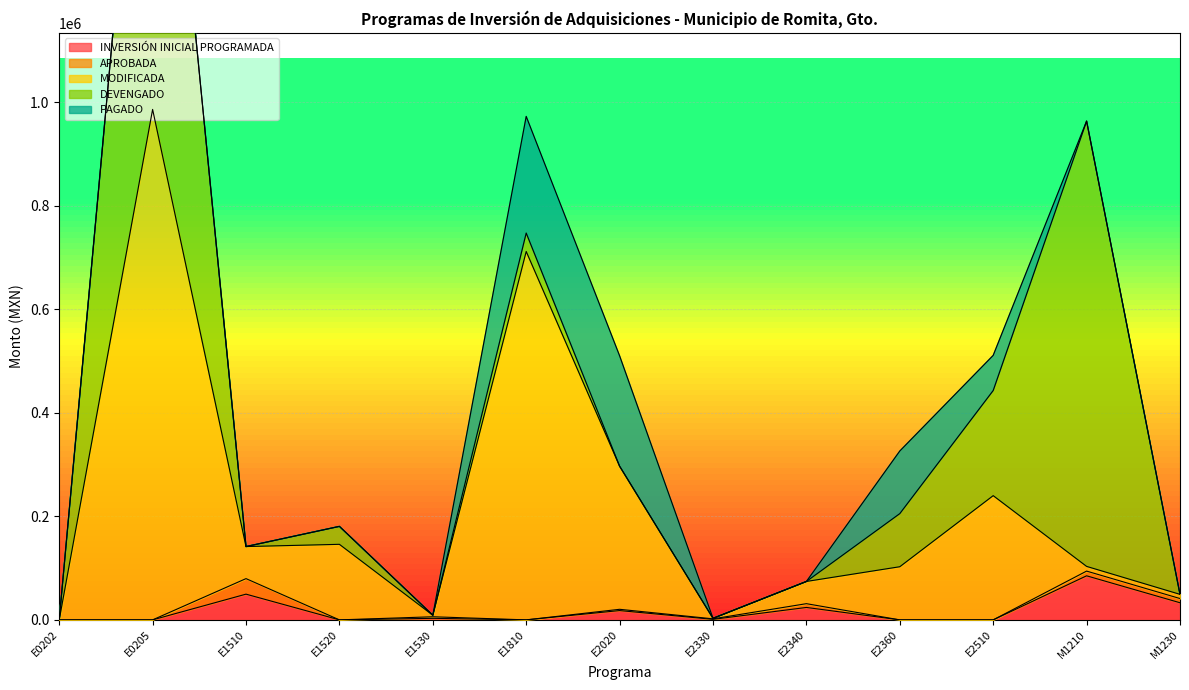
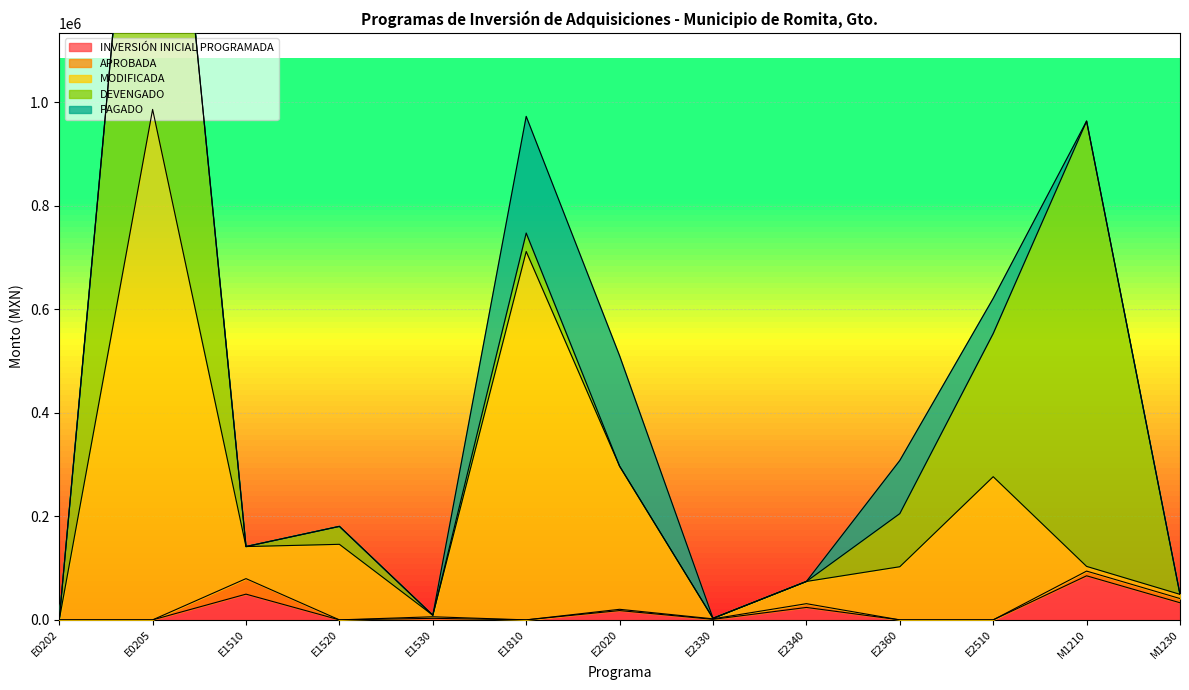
  {
    "INVERSIÓN INICIAL PROGRAMADA": {
      "E1510": 50000,
      "E2340": 20000,
      "M1210": 90000,
      "M1230": 30000
    },
    "APROBADA": {
      "E1510": 30000,
      "E2340": 10000,
      "M1210": 10000,
      "M1230": 10000
    },
    "MODIFICADA": {
      "E1520": 150000,
      "E1810": 710000,
      "E2360": 100000,
-     "E2510": 240000,
+     "E2510": 280000,
      "M1210": 10000
    },
    "DEVENGADO": {
      "E1810": 40000,
      "E2360": 100000,
-     "E2510": 200000
+     "E2510": 280000
    },
    "PAGADO": {
      "E1810": 230000,
      "E2020": 210000,
-     "E2360": 120000,
+     "E2360": 100000,
      "E2510": 70000
    }
  }
